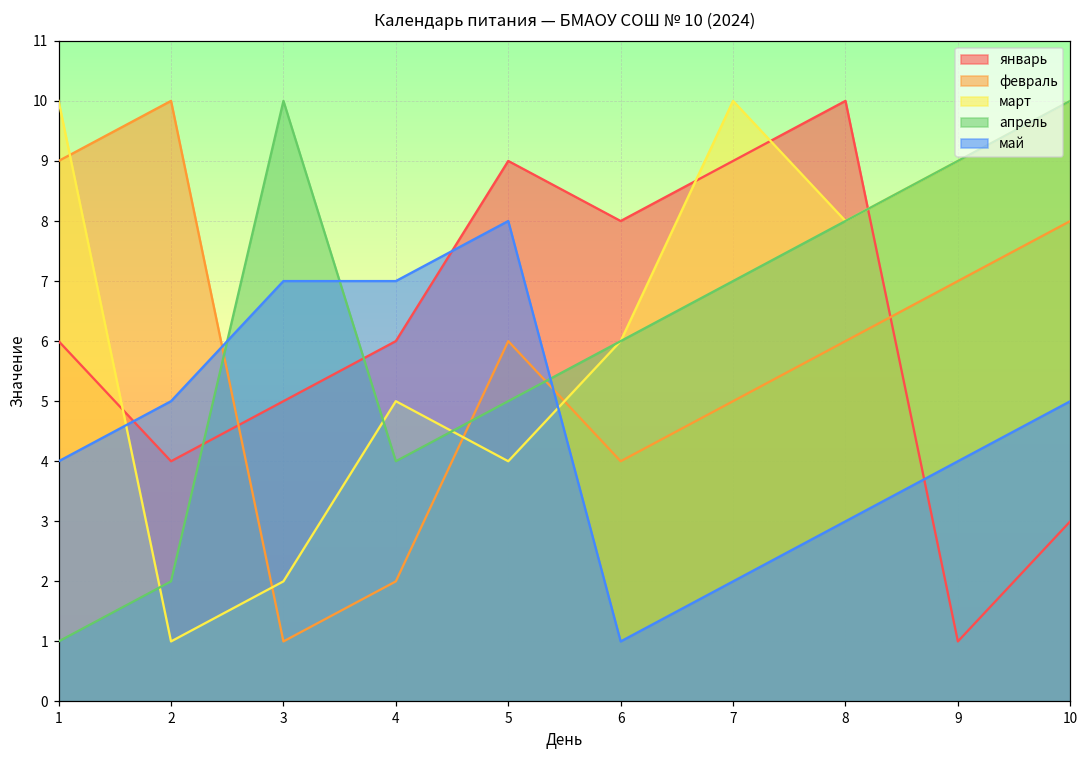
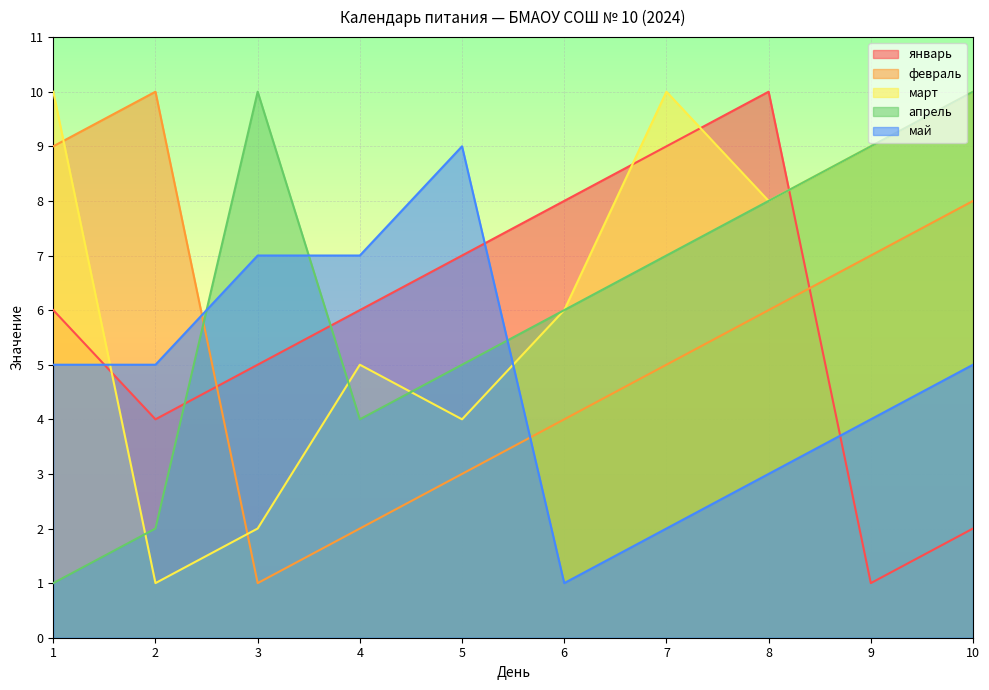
  {
    "январь": {
      "1": 6,
      "2": 4,
      "3": 5,
      "4": 6,
-     "5": 9,
+     "5": 7,
      "6": 8,
      "7": 9,
      "8": 10,
      "9": 1,
-     "10": 3
+     "10": 2
    },
    "февраль": {
      "1": 9,
      "2": 10,
      "3": 1,
      "4": 2,
-     "5": 6,
+     "5": 3,
      "6": 4,
      "7": 5,
      "8": 6,
      "9": 7,
      "10": 8
    },
    "март": {
      "1": 10,
      "2": 1,
      "3": 2,
      "4": 5,
      "5": 4,
      "7": 10
    },
    "апрель": {
      "1": 1,
      "2": 2,
      "3": 10,
      "4": 4,
      "5": 5,
      "7": 7
    },
    "май": {
-     "1": 4,
+     "1": 5,
      "2": 5,
      "3": 7,
      "4": 7,
-     "5": 8,
+     "5": 9,
      "6": 1,
      "7": 2,
      "8": 3,
      "9": 4,
      "10": 5
    }
  }
